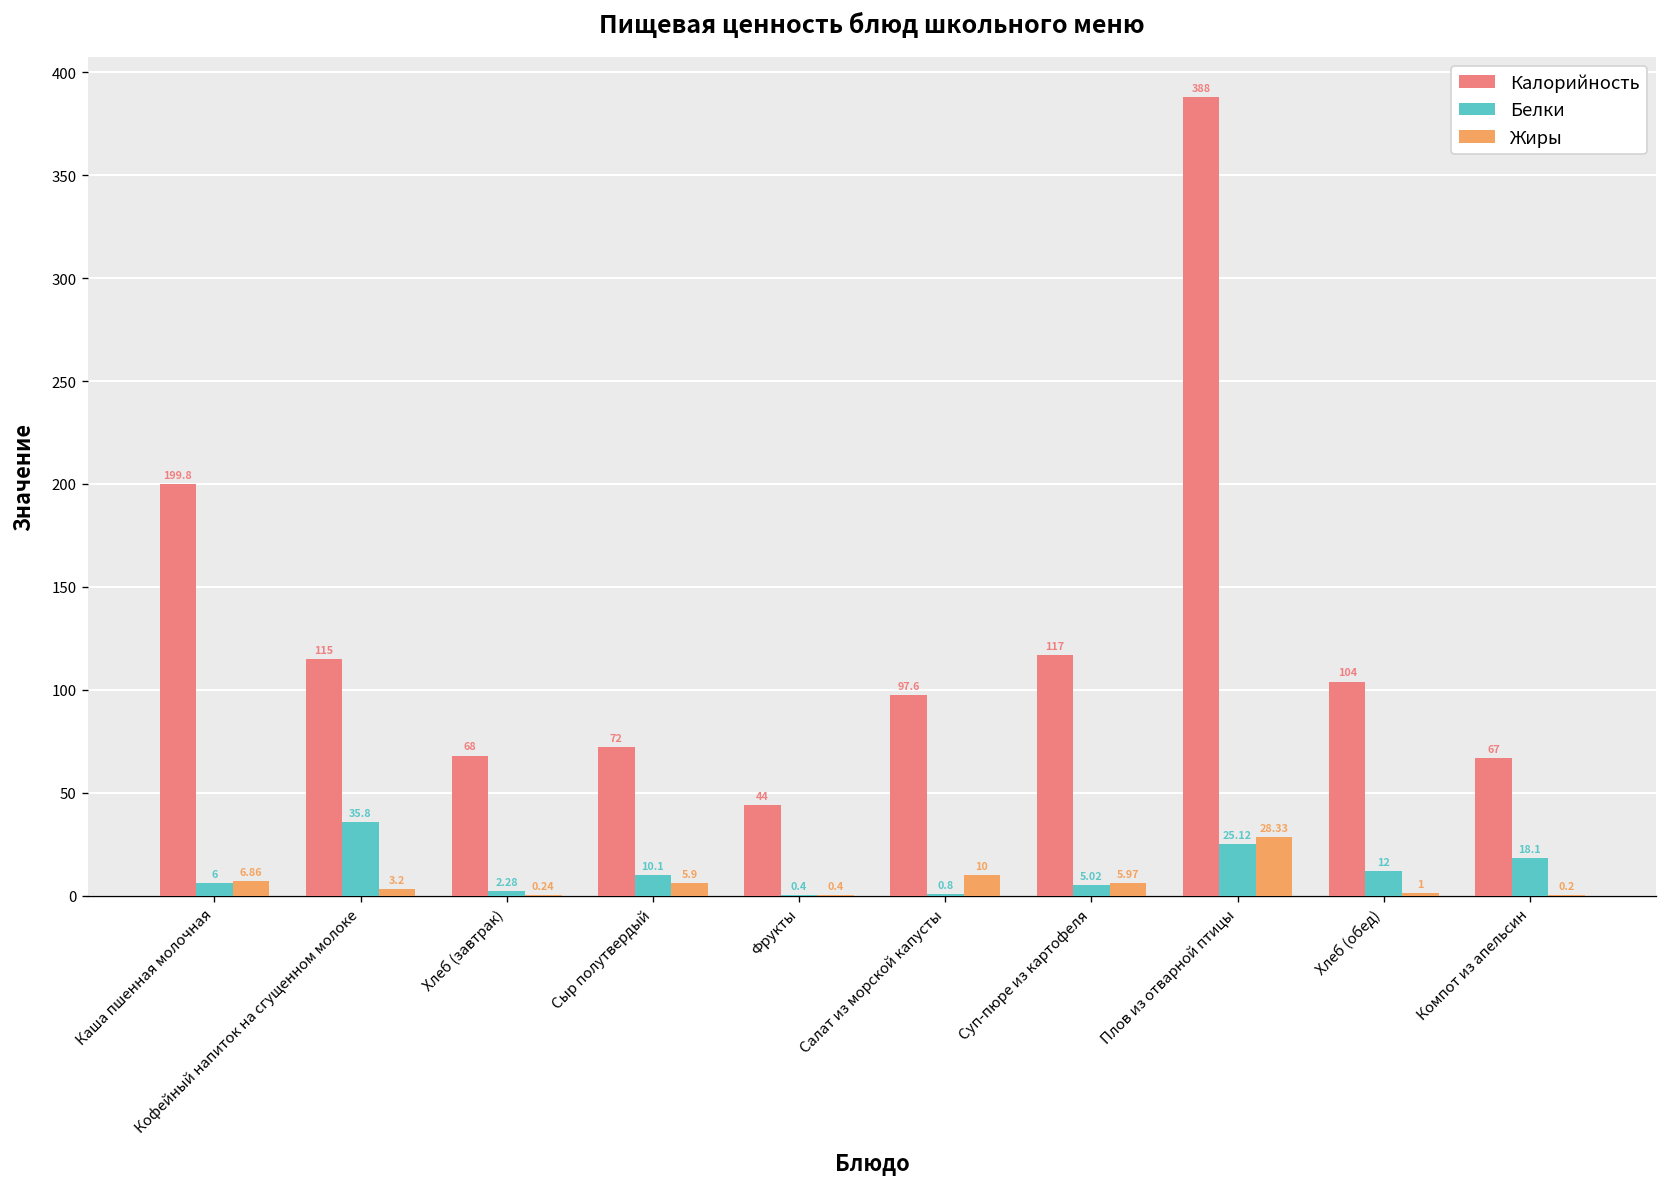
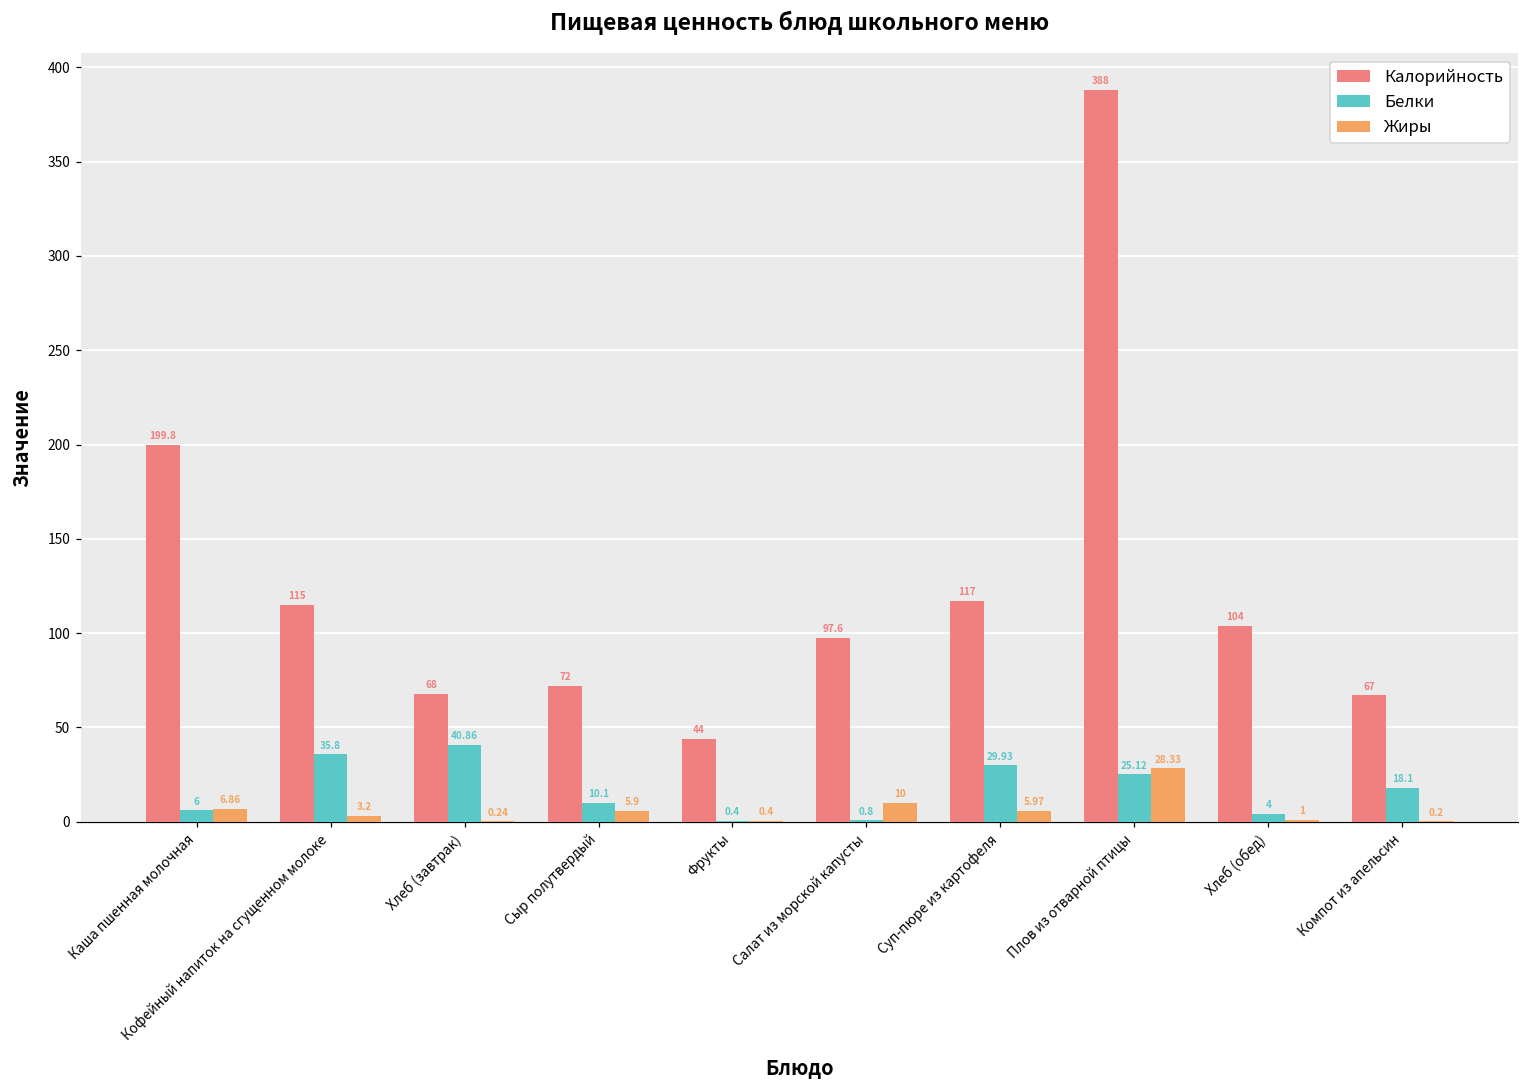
  {
    "Белки": {
      "Каша пшенная молочная": 6,
      "Кофейный напиток на сгущенном молоке": 35.8,
-     "Хлеб (завтрак)": 2.28,
+     "Хлеб (завтрак)": 40.86,
      "Сыр полутвердый": 10.1,
      "Фрукты": 0.4,
      "Салат из морской капусты": 0.8,
-     "Суп-пюре из картофеля": 5.02,
+     "Суп-пюре из картофеля": 29.93,
      "Плов из отварной птицы": 25.12,
-     "Хлеб (обед)": 12,
+     "Хлеб (обед)": 4,
      "Компот из апельсин": 18.1
    }
  }
